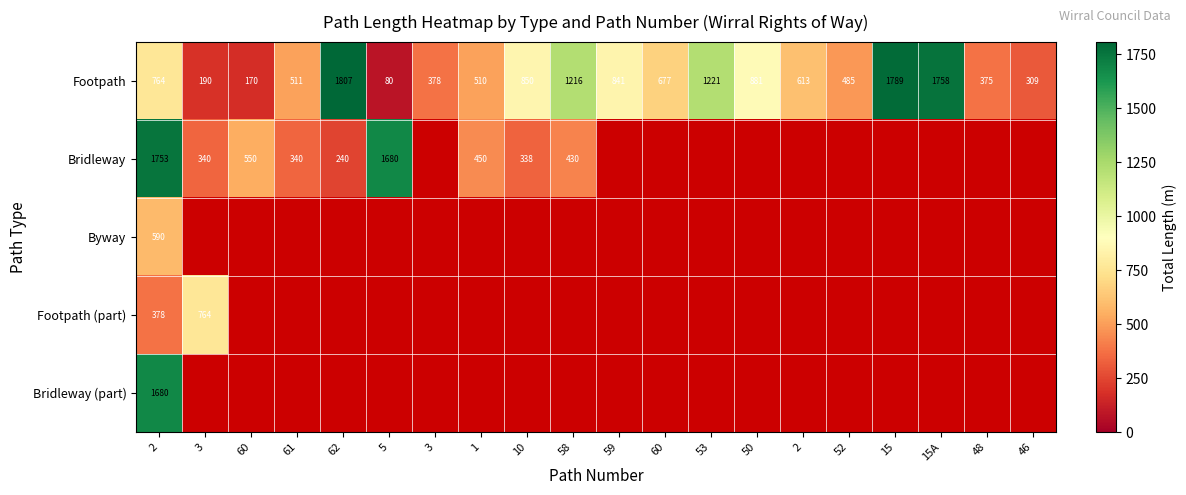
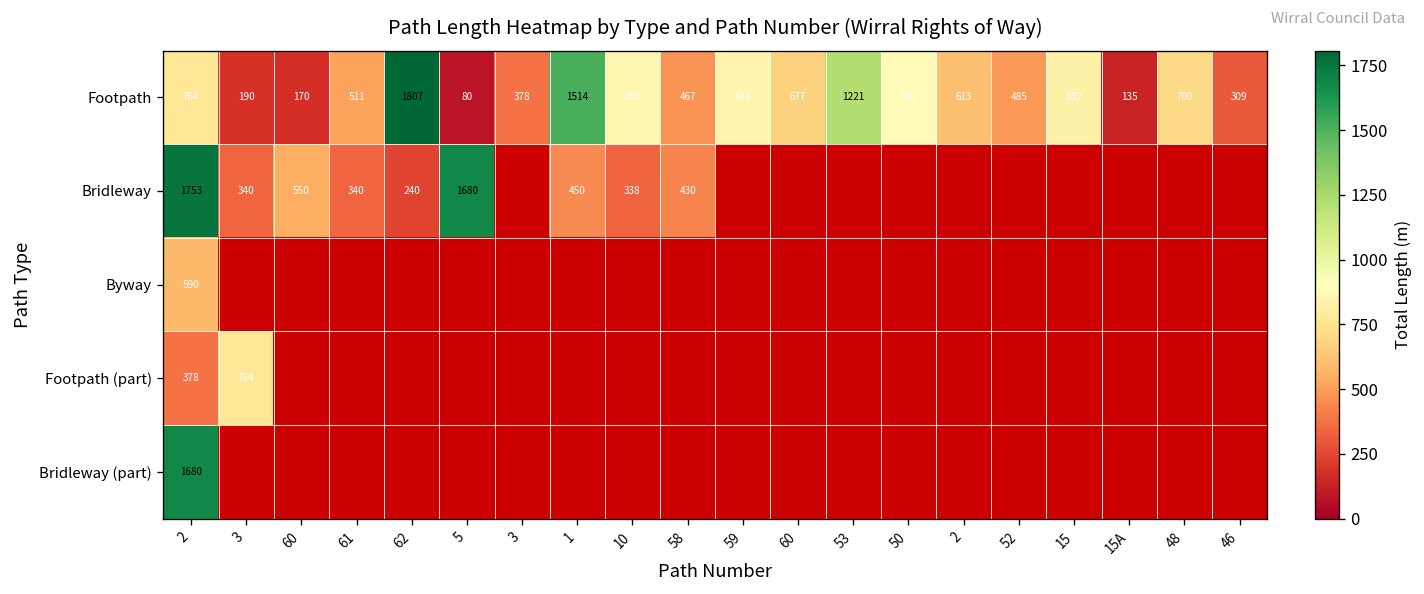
  {
    "Footpath": {
      "61": 511,
      "62": 1807,
      "5": 80,
-     "1": 510,
+     "1": 1514,
      "10": 850,
-     "58": 1216,
+     "58": 467,
      "59": 841,
      "53": 1221,
      "50": 881,
      "52": 485,
-     "15": 1789,
-     "15A": 1758,
-     "48": 375,
+     "15": 832,
+     "15A": 135,
+     "48": 700,
      "46": 309
    },
    "Bridleway": {
      "2": 1753,
      "3": 340,
      "60": 550,
      "61": 340,
      "62": 240,
      "5": 1680,
      "1": 450,
      "10": 338,
      "58": 430
    },
    "Byway": {
      "2": 590
    },
    "Footpath (part)": {
      "2": 378,
      "3": 764
    },
    "Bridleway (part)": {
      "2": 1680
    }
  }
